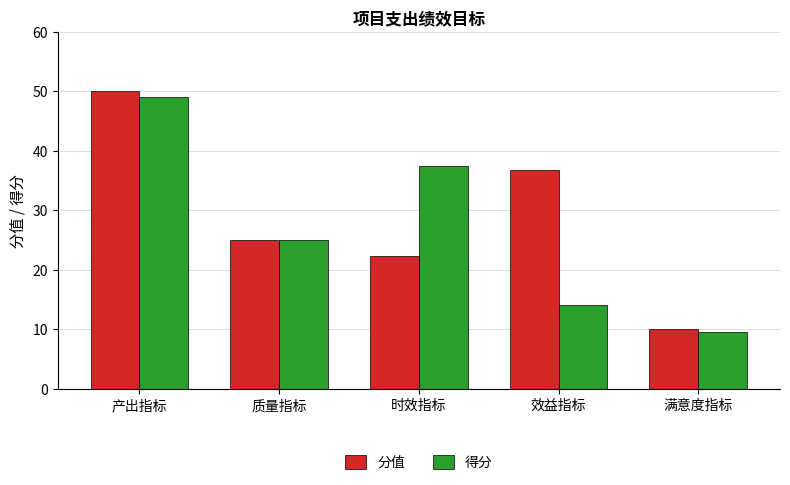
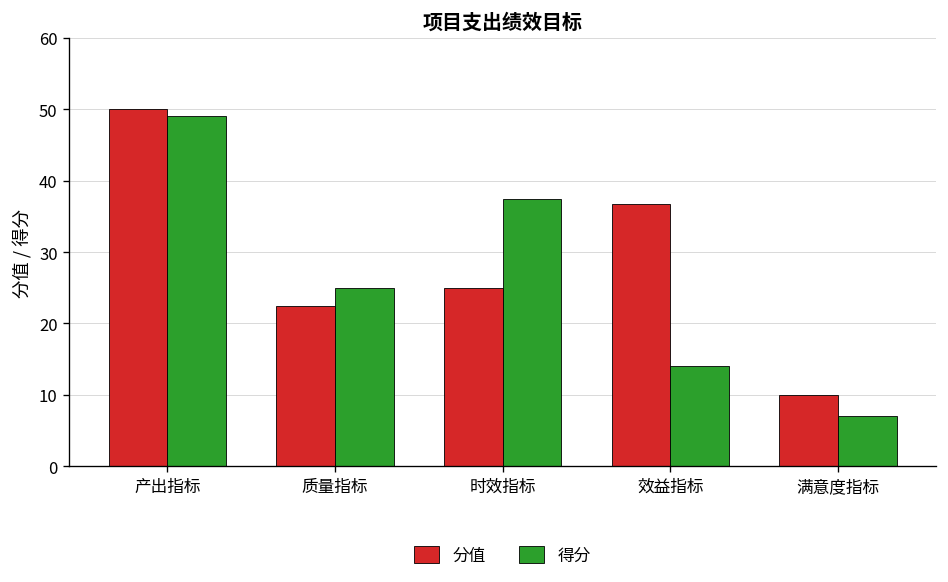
  {
    "分值": {
      "产出指标": 50,
-     "质量指标": 25,
-     "时效指标": 22,
+     "质量指标": 23,
+     "时效指标": 25,
      "效益指标": 37,
      "满意度指标": 10
    },
    "得分": {
      "产出指标": 49,
      "质量指标": 25,
      "时效指标": 37,
      "效益指标": 14,
-     "满意度指标": 10
+     "满意度指标": 7
    }
  }
